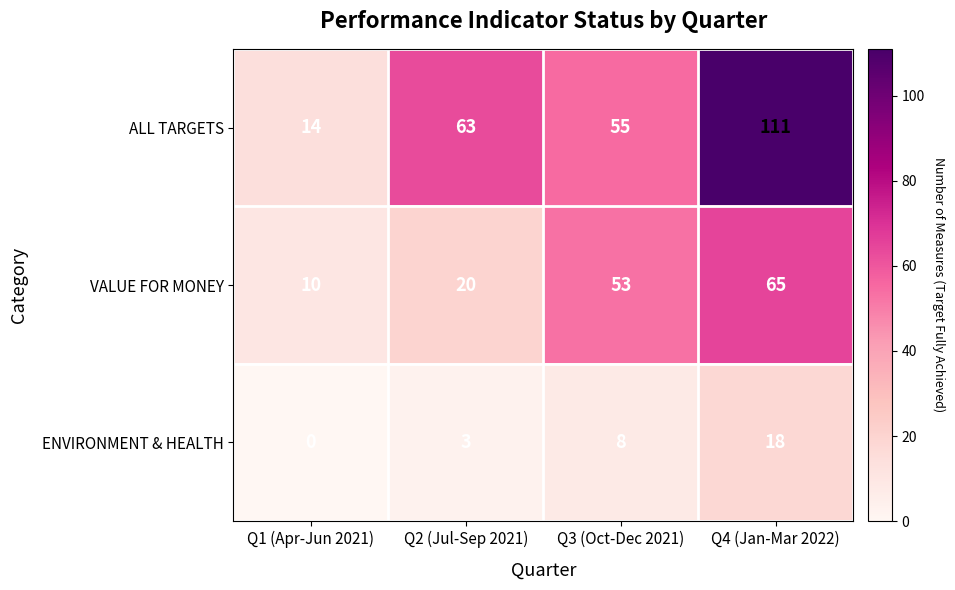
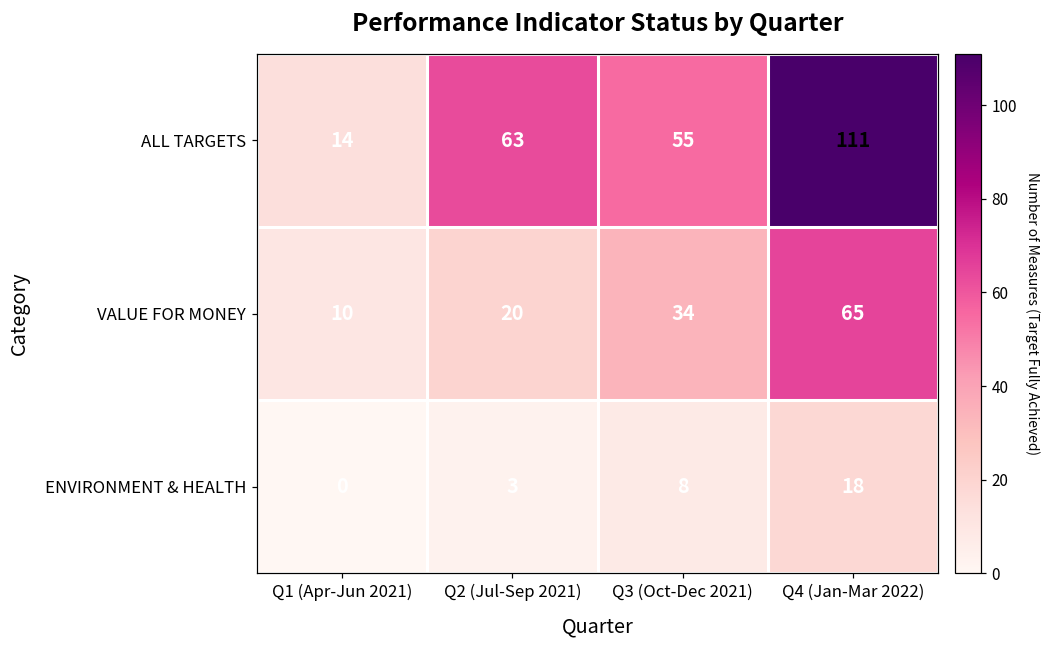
  {
    "ALL TARGETS": {
      "Q2 (Jul-Sep 2021)": 63,
      "Q3 (Oct-Dec 2021)": 55,
      "Q4 (Jan-Mar 2022)": 111
    },
    "VALUE FOR MONEY": {
-     "Q3 (Oct-Dec 2021)": 53,
+     "Q3 (Oct-Dec 2021)": 34,
      "Q4 (Jan-Mar 2022)": 65
    }
  }
